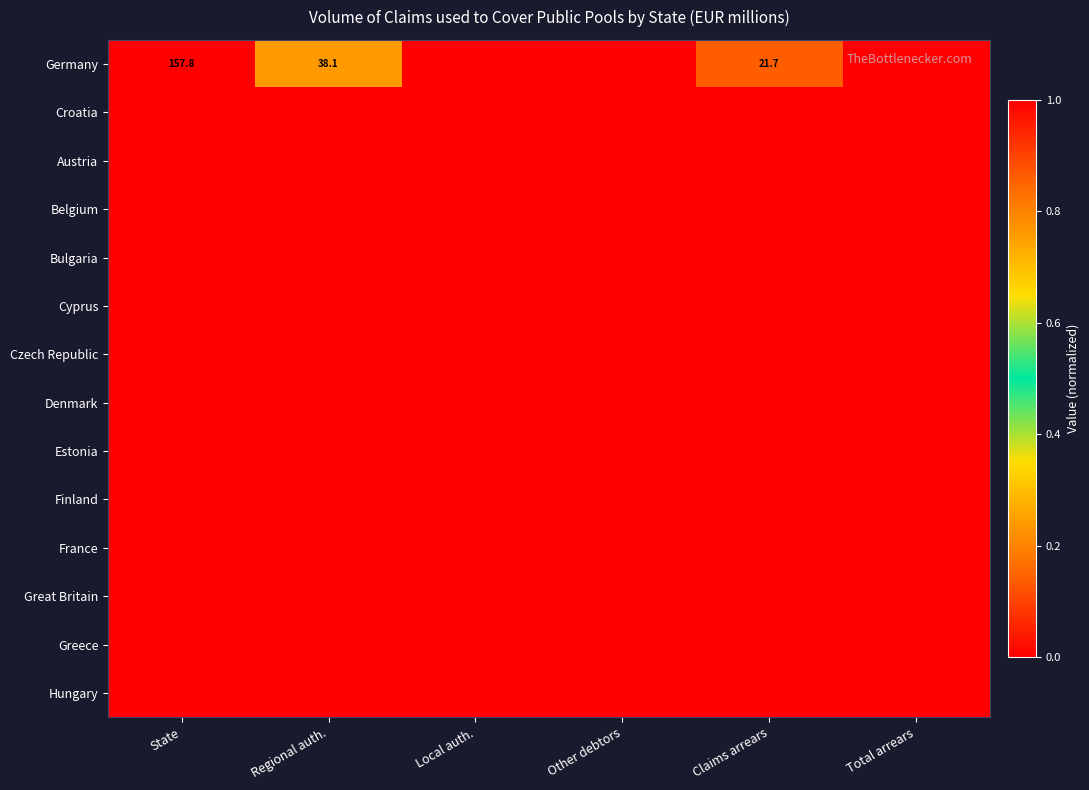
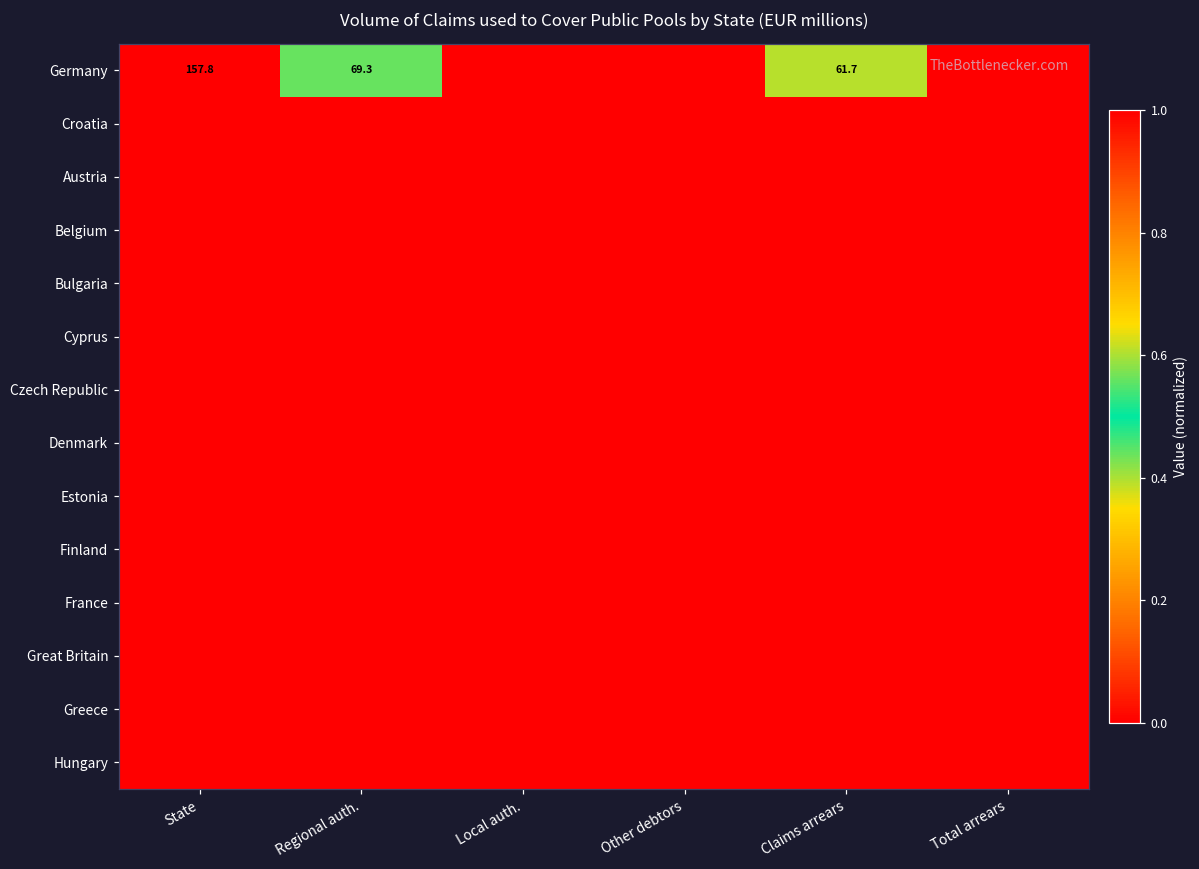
  {
    "Germany": {
      "State": 157.8,
-     "Regional auth.": 38.1,
-     "Claims arrears": 21.7
+     "Regional auth.": 69.3,
+     "Claims arrears": 61.7
    }
  }
